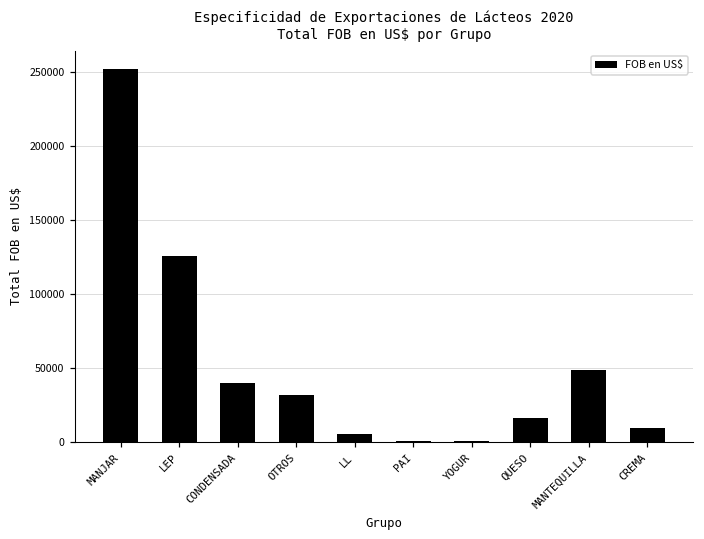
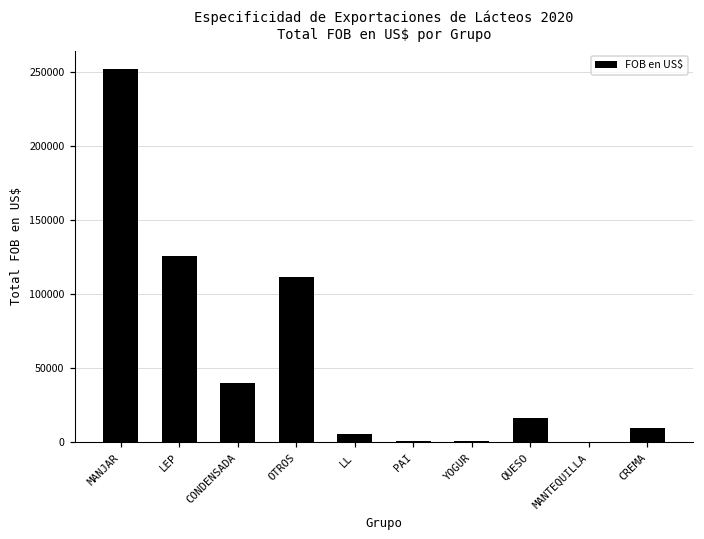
  {
    "MANJAR": 252000,
    "LEP": 126000,
    "CONDENSADA": 40000,
-   "OTROS": 32000,
+   "OTROS": 112000,
    "LL": 5000,
    "QUESO": 16000,
-   "MANTEQUILLA": 49000,
+   "MANTEQUILLA": 0,
    "CREMA": 10000
  }
